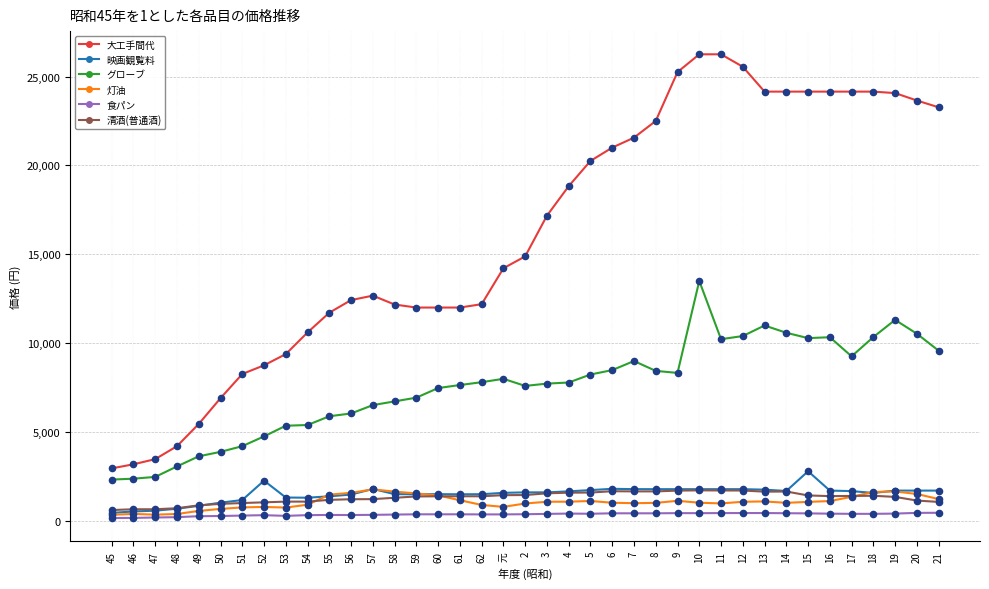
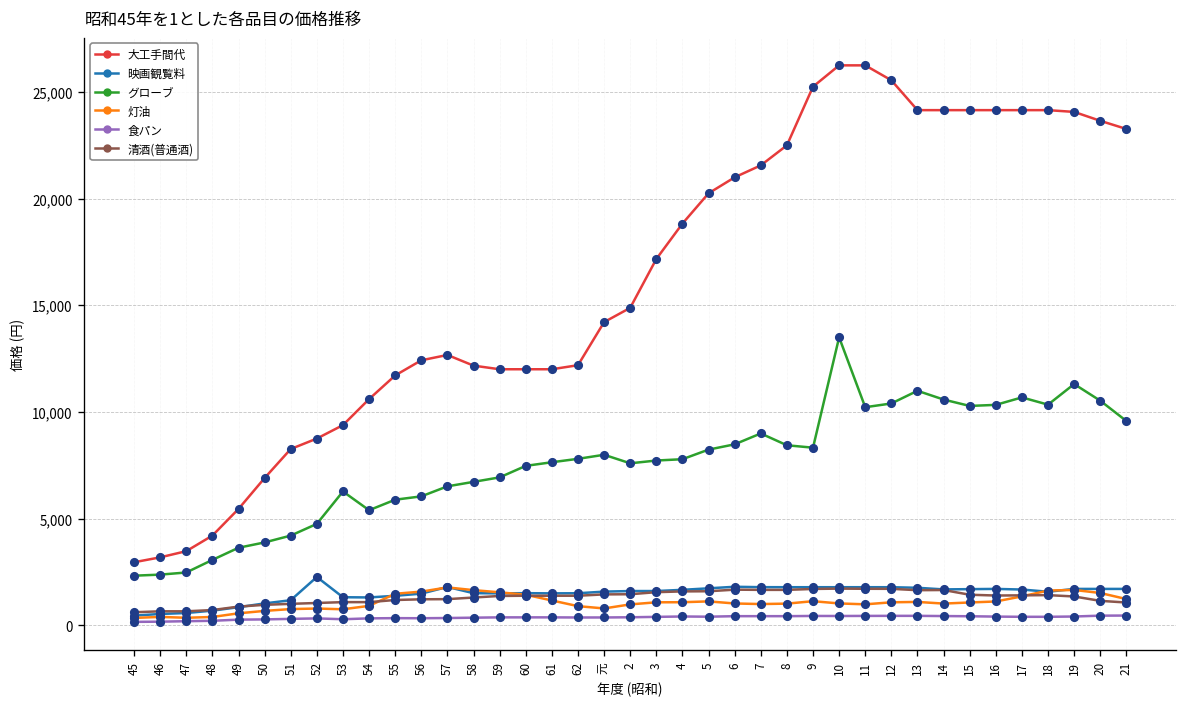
  {
    "大工手間代": {
      "45": "3,000",
      "46": "3,200",
      "47": "3,500",
      "48": "4,200",
      "49": "5,500",
      "50": "6,900",
      "51": "8,300",
      "52": "8,800",
      "53": "9,400",
      "54": "10,600",
      "55": "11,700",
      "56": "12,400",
      "57": "12,700",
      "58": "12,200",
      "59": "12,000",
      "60": "12,000",
      "61": "12,000",
      "62": "12,200",
      "元": "14,200",
      "2": "14,900",
      "3": "17,200",
      "4": "18,800",
      "5": "20,300",
      "6": "21,000",
      "7": "21,600",
      "8": "22,500",
      "9": "25,300",
      "10": "26,300",
      "11": "26,300",
      "12": "25,600",
      "13": "24,200",
      "14": "24,200",
      "15": "24,200",
      "16": "24,200",
      "17": "24,200",
      "18": "24,200",
      "19": "24,100",
      "20": "23,700",
      "21": "23,300"
    },
    "映画観覧料": {
      "51": "1,200",
      "52": "2,300",
      "53": "1,300",
      "54": "1,300",
      "2": "1,600",
-     "15": "2,800",
+     "15": "1,700",
      "16": "1,700",
      "17": "1,700",
      "20": "1,700",
      "21": "1,700"
    },
    "グローブ": {
      "45": "2,300",
      "46": "2,400",
      "47": "2,500",
      "48": "3,100",
      "49": "3,600",
      "50": "3,900",
      "51": "4,200",
      "52": "4,800",
-     "53": "5,400",
+     "53": "6,300",
      "54": "5,400",
      "55": "5,900",
      "56": "6,000",
      "57": "6,500",
      "58": "6,700",
      "59": "6,900",
      "60": "7,500",
      "61": "7,600",
      "62": "7,800",
      "元": "8,000",
      "2": "7,600",
      "3": "7,700",
      "4": "7,800",
      "5": "8,200",
      "6": "8,500",
      "7": "9,000",
      "8": "8,400",
      "9": "8,300",
      "10": "13,500",
      "11": "10,200",
      "12": "10,400",
      "13": "11,000",
      "14": "10,600",
      "15": "10,300",
      "16": "10,300",
-     "17": "9,300",
+     "17": "10,700",
      "18": "10,300",
      "19": "11,300",
      "20": "10,500",
      "21": "9,600"
    },
    "灯油": {
      "47": "300",
      "48": "400",
      "49": "600",
      "50": "700",
      "51": "800",
      "52": "800",
      "53": "700",
      "54": "900",
      "61": "1,200",
      "62": "900",
      "元": "800",
      "2": "1,000",
      "3": "1,100",
      "4": "1,100",
      "5": "1,100",
      "6": "1,000",
      "7": "1,000",
      "8": "1,000",
      "9": "1,100",
      "10": "1,000",
      "11": "1,000",
      "12": "1,100",
      "13": "1,100",
      "14": "1,000",
      "15": "1,100",
      "16": "1,100",
      "20": "1,500",
      "21": "1,200"
    },
    "食パン": {
      "45": "200",
      "46": "200",
      "47": "200",
      "48": "200",
      "49": "300",
      "50": "300",
      "51": "300",
      "52": "300",
      "53": "300",
      "54": "300",
      "55": "300",
      "56": "300",
      "57": "300",
      "58": "400",
      "59": "400",
      "60": "400",
      "61": "400",
      "62": "400",
      "元": "400",
      "2": "400",
      "3": "400",
      "4": "400",
      "5": "400",
      "6": "400",
      "7": "400",
      "8": "400",
      "9": "400",
      "10": "400",
      "11": "400",
      "12": "400",
      "13": "400",
      "14": "400",
      "15": "400",
      "16": "400",
      "17": "400",
      "18": "400",
      "19": "400",
      "20": "400",
      "21": "500"
    },
    "清酒(普通酒)": {
      "45": "600",
      "51": "1,000",
      "52": "1,000",
      "53": "1,100",
      "54": "1,100",
      "55": "1,200",
      "56": "1,200",
      "57": "1,200",
      "58": "1,300",
      "2": "1,500",
      "15": "1,400",
      "16": "1,400",
      "18": "1,400",
      "19": "1,300",
      "20": "1,100",
      "21": "1,100"
    }
  }
